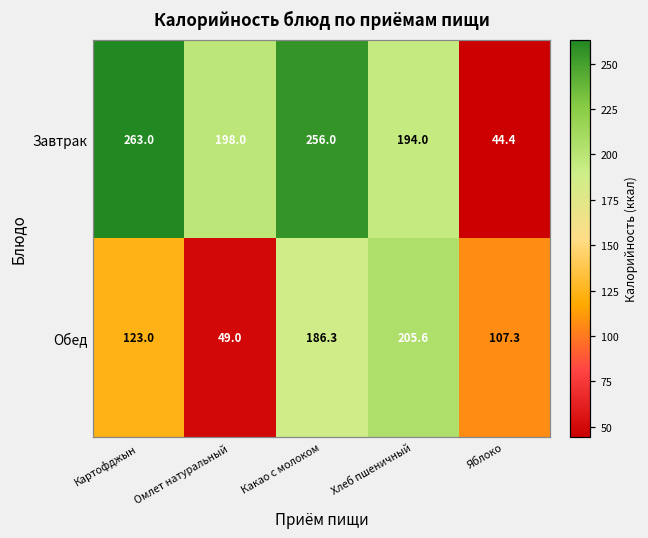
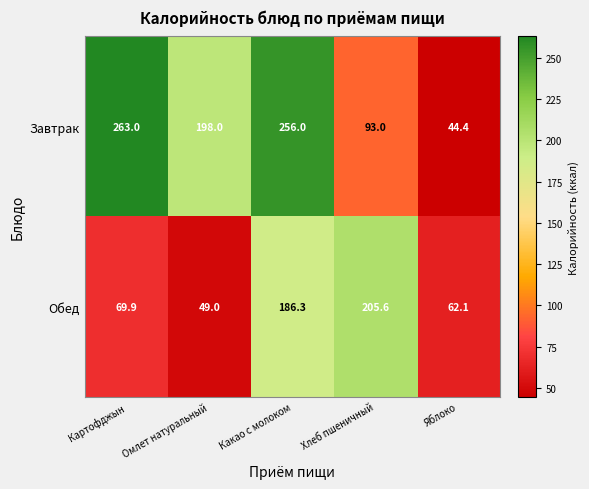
  {
    "Завтрак": {
      "Картофджын": 263.0,
      "Омлет натуральный": 198.0,
      "Какао с молоком": 256.0,
-     "Хлеб пшеничный": 194.0,
+     "Хлеб пшеничный": 93.0,
      "Яблоко": 44.4
    },
    "Обед": {
-     "Картофджын": 123.0,
+     "Картофджын": 69.9,
      "Омлет натуральный": 49.0,
      "Какао с молоком": 186.3,
      "Хлеб пшеничный": 205.6,
-     "Яблоко": 107.3
+     "Яблоко": 62.1
    }
  }
